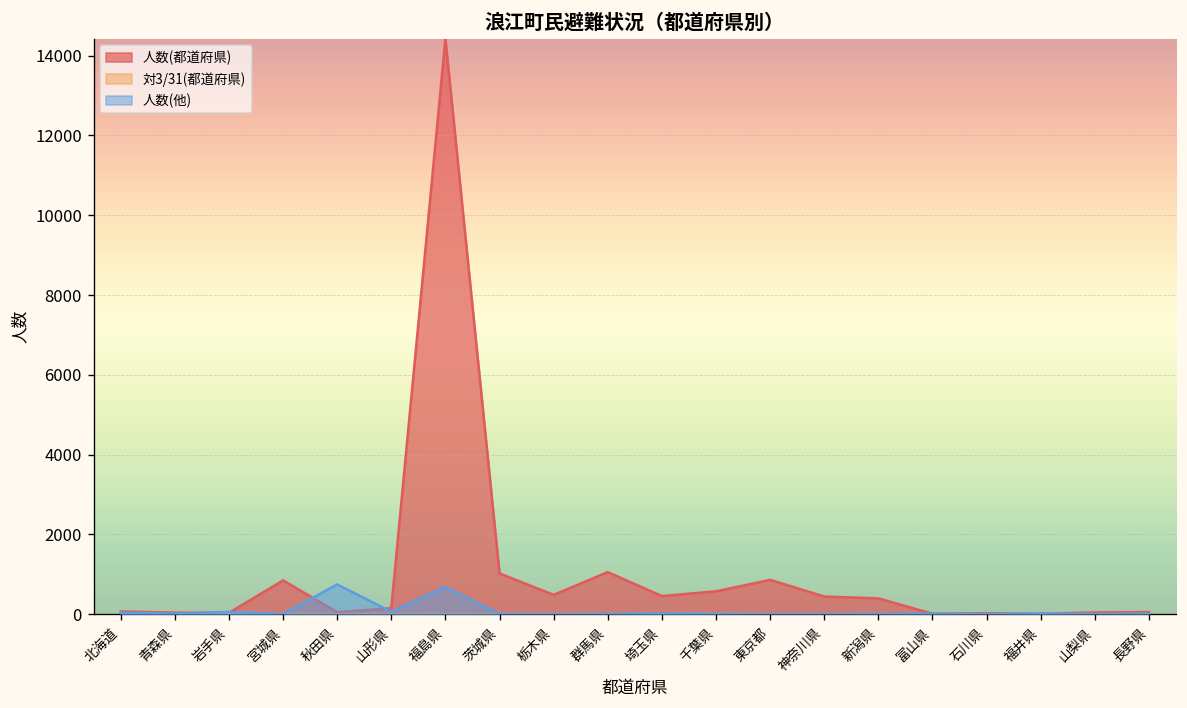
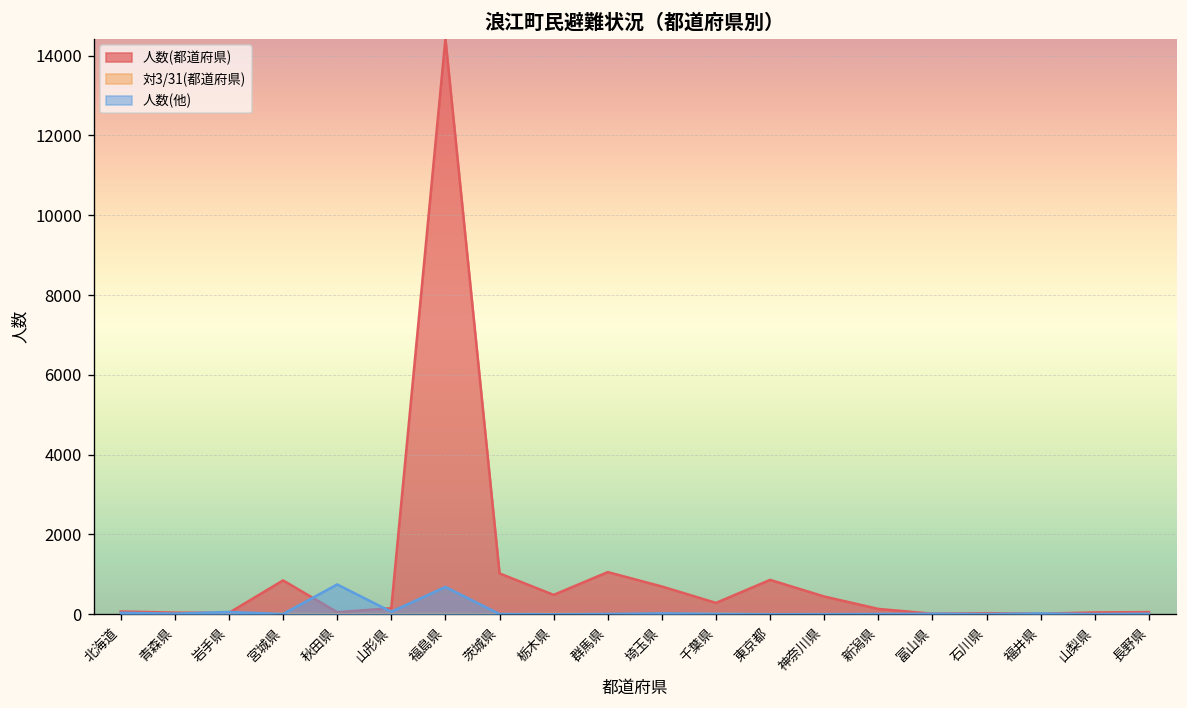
  {
    "人数(都道府県)": {
      "宮城県": 800,
      "山形県": 200,
      "福島県": 14400,
      "茨城県": 1000,
      "栃木県": 500,
      "群馬県": 1100,
-     "埼玉県": 500,
-     "千葉県": 600,
+     "埼玉県": 700,
+     "千葉県": 300,
      "東京都": 900,
      "神奈川県": 400,
-     "新潟県": 400
+     "新潟県": 100
    },
    "対3/31(都道府県)": {
      "福島県": 0
    },
    "人数(他)": {
      "秋田県": 700,
      "福島県": 700
    }
  }
